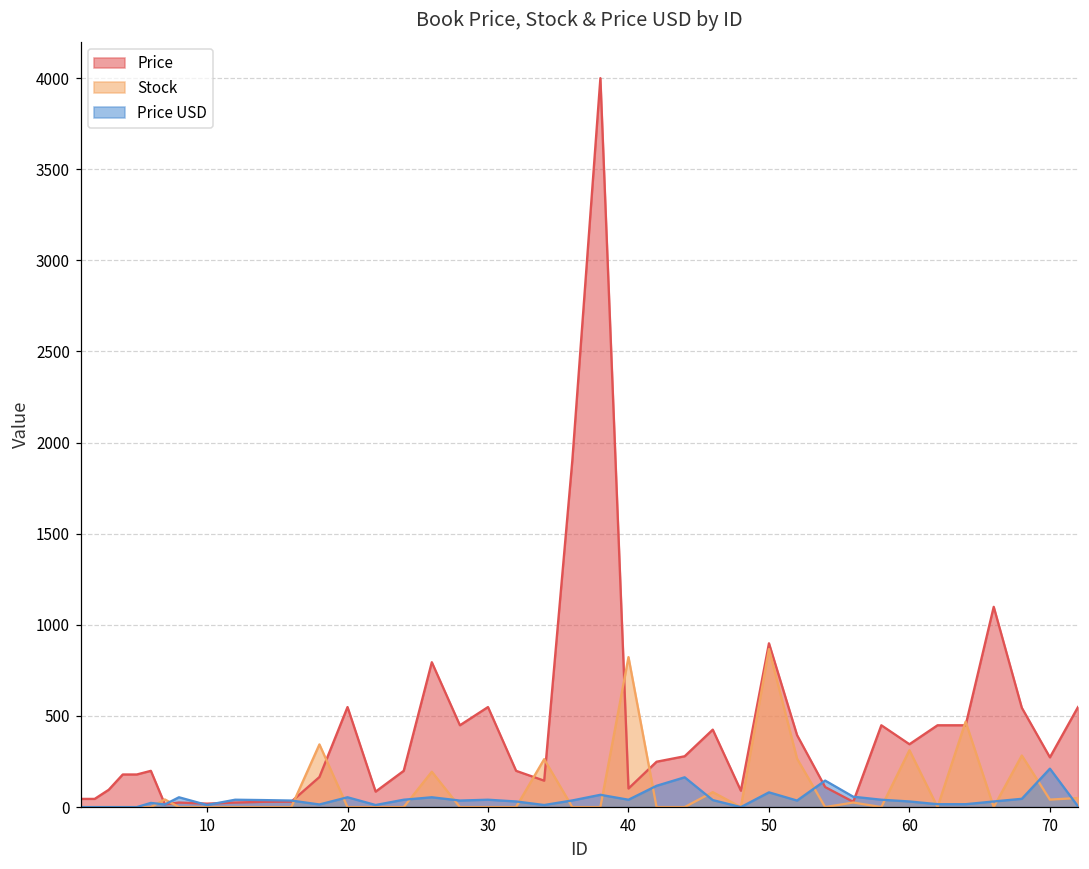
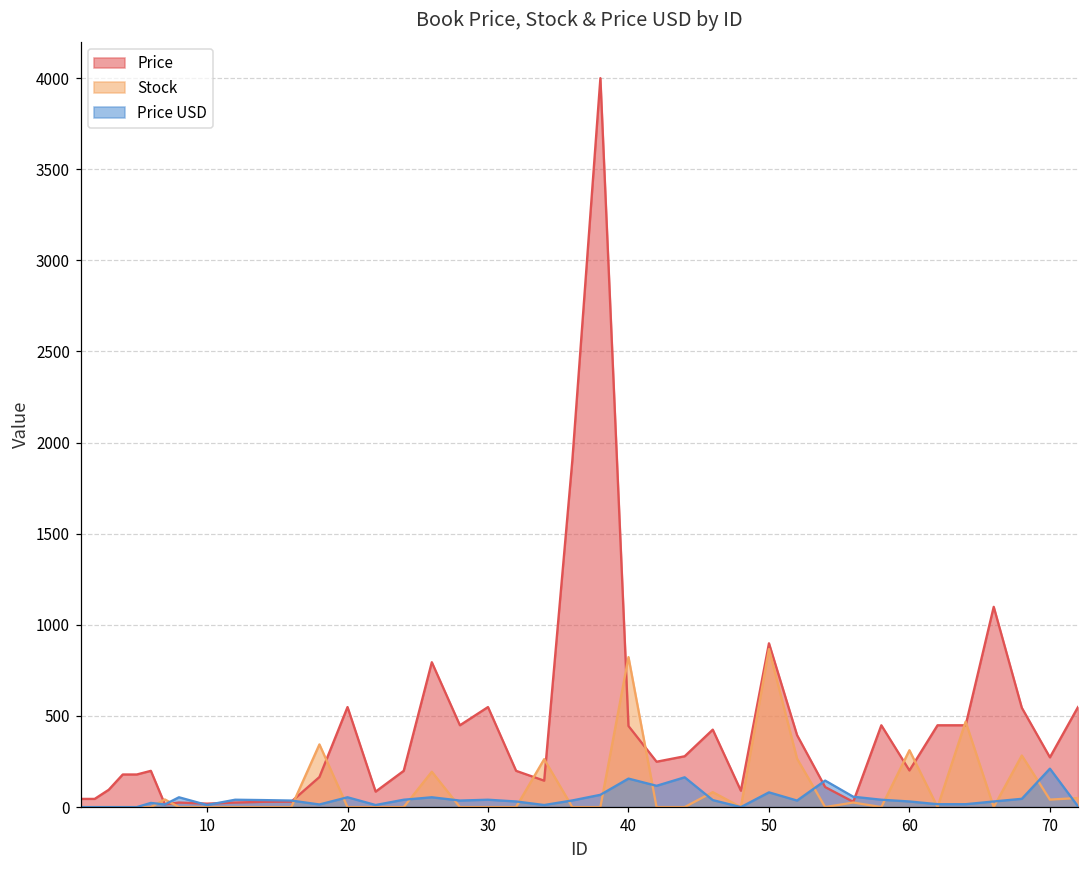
  {
    "Price": {
      "20": 550,
      "30": 550,
-     "40": 100,
+     "40": 450,
      "50": 900,
-     "60": 350,
+     "60": 200,
      "70": 270
    },
    "Stock": {
      "20": 0,
      "30": 0,
      "40": 820,
      "50": 870,
      "60": 310,
      "70": 40
    },
    "Price USD": {
      "20": 50,
      "30": 40,
-     "40": 40,
+     "40": 160,
      "50": 80,
      "60": 30,
      "70": 210
    }
  }
